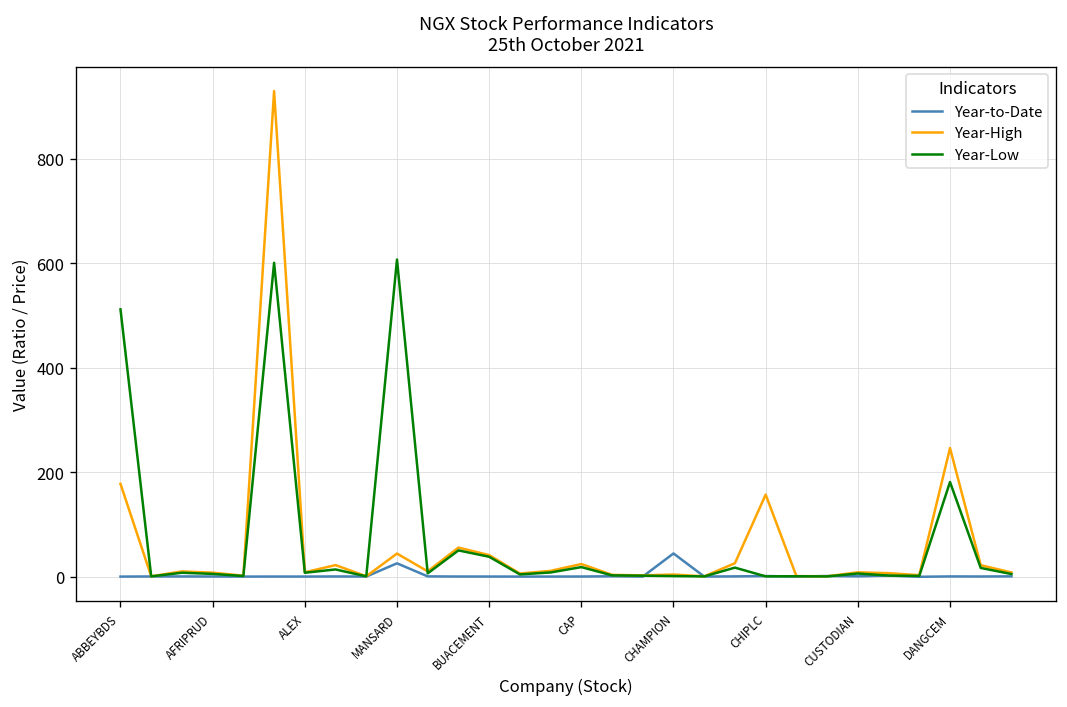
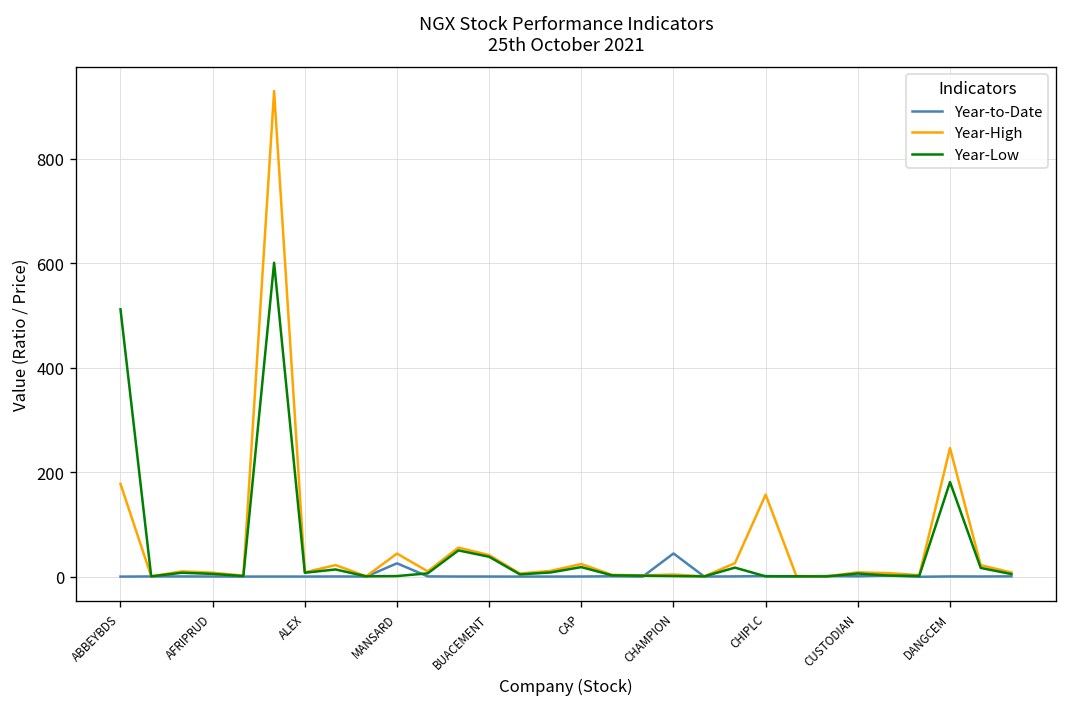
  {
    "Year-to-Date": {
      "ABBEYBDS": 0,
      "ALEX": 0,
      "MANSARD": 30,
      "BUACEMENT": 0,
      "CAP": 0,
      "CHAMPION": 40,
      "DANGCEM": 0
    },
    "Year-High": {
      "ABBEYBDS": 180,
      "MANSARD": 40,
      "CHIPLC": 160,
      "DANGCEM": 250
    },
    "Year-Low": {
      "ABBEYBDS": 510,
-     "MANSARD": 610,
+     "MANSARD": 0,
      "DANGCEM": 180
    }
  }
